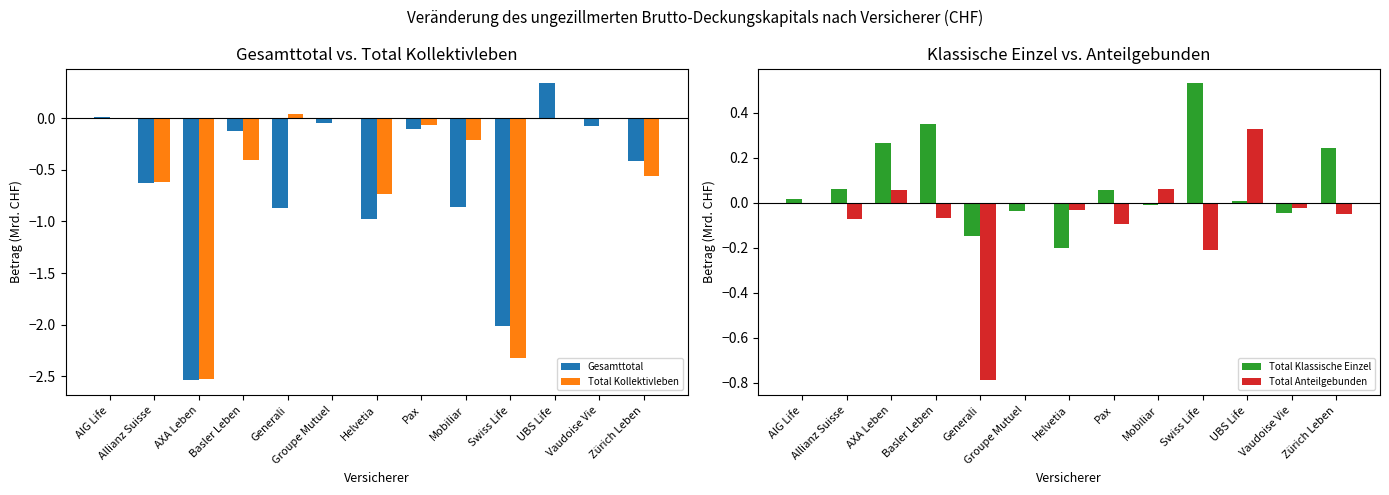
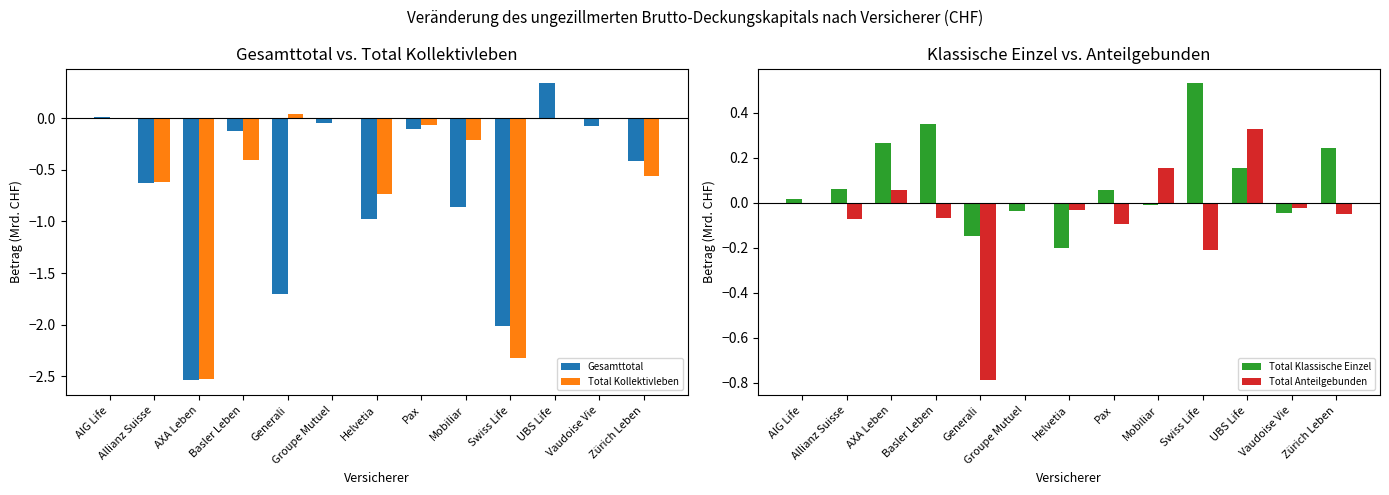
  {
    "Gesamttotal vs. Total Kollektivleben": {
      "Gesamttotal": {
        "Allianz Suisse": -0.63,
        "AXA Leben": -2.54,
        "Basler Leben": -0.13,
-       "Generali": -0.87,
+       "Generali": -1.70,
        "Groupe Mutuel": -0.05,
        "Helvetia": -0.97,
        "Pax": -0.10,
        "Mobiliar": -0.86,
        "Swiss Life": -2.01,
        "UBS Life": 0.34,
        "Vaudoise Vie": -0.07,
        "Zürich Leben": -0.41
      },
      "Total Kollektivleben": {
        "AIG Life": 0.00,
        "Allianz Suisse": -0.62,
        "AXA Leben": -2.52,
        "Basler Leben": -0.41,
        "Generali": 0.05,
        "Groupe Mutuel": 0.00,
        "Helvetia": -0.74,
        "Pax": -0.06,
        "Mobiliar": -0.21,
        "Swiss Life": -2.32,
        "UBS Life": 0.00,
        "Vaudoise Vie": 0.00,
        "Zürich Leben": -0.56
      }
    },
    "Klassische Einzel vs. Anteilgebunden": {
      "Total Klassische Einzel": {
        "AIG Life": 0.02,
        "Allianz Suisse": 0.06,
        "AXA Leben": 0.26,
        "Basler Leben": 0.35,
        "Generali": -0.15,
        "Groupe Mutuel": -0.04,
        "Helvetia": -0.20,
        "Pax": 0.06,
        "Mobiliar": -0.01,
        "Swiss Life": 0.53,
-       "UBS Life": 0.01,
+       "UBS Life": 0.15,
        "Vaudoise Vie": -0.05,
        "Zürich Leben": 0.24
      },
      "Total Anteilgebunden": {
        "AIG Life": 0.00,
        "Allianz Suisse": -0.07,
        "AXA Leben": 0.06,
        "Basler Leben": -0.07,
        "Generali": -0.79,
        "Helvetia": -0.03,
        "Pax": -0.09,
-       "Mobiliar": 0.06,
+       "Mobiliar": 0.15,
        "Swiss Life": -0.21,
        "UBS Life": 0.33,
        "Vaudoise Vie": -0.02,
        "Zürich Leben": -0.05
      }
    }
  }
